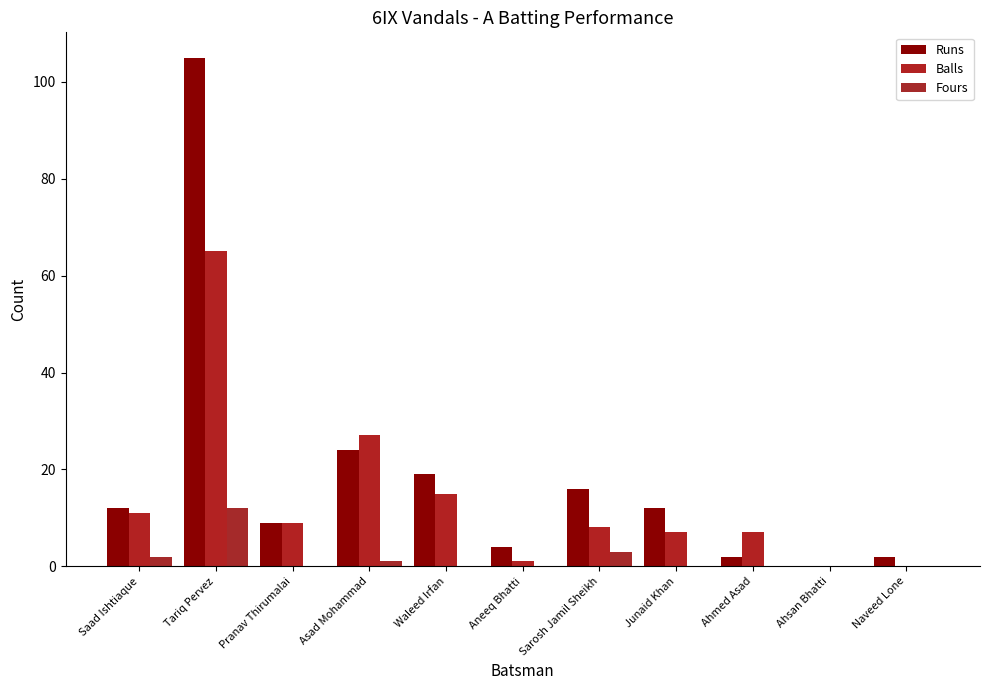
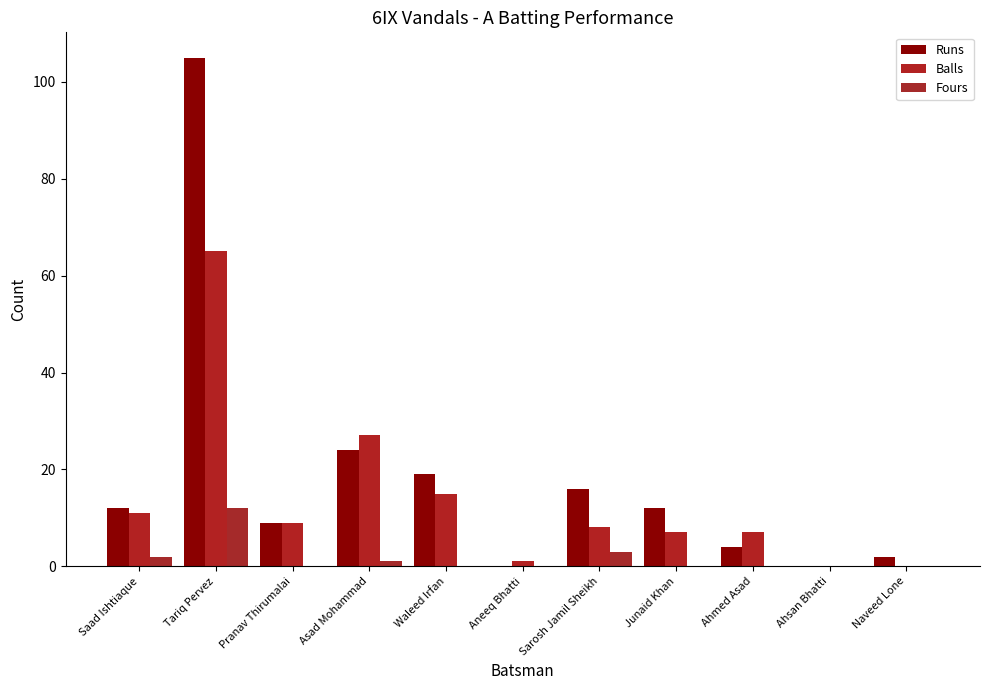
  {
    "Runs": {
      "Saad Ishtiaque": 12,
      "Tariq Pervez": 105,
      "Pranav Thirumalai": 9,
      "Asad Mohammad": 24,
      "Waleed Irfan": 19,
-     "Aneeq Bhatti": 4,
+     "Aneeq Bhatti": 0,
      "Sarosh Jamil Sheikh": 16,
      "Junaid Khan": 12,
-     "Ahmed Asad": 2,
+     "Ahmed Asad": 4,
      "Ahsan Bhatti": 0,
      "Naveed Lone": 2
    }
  }
